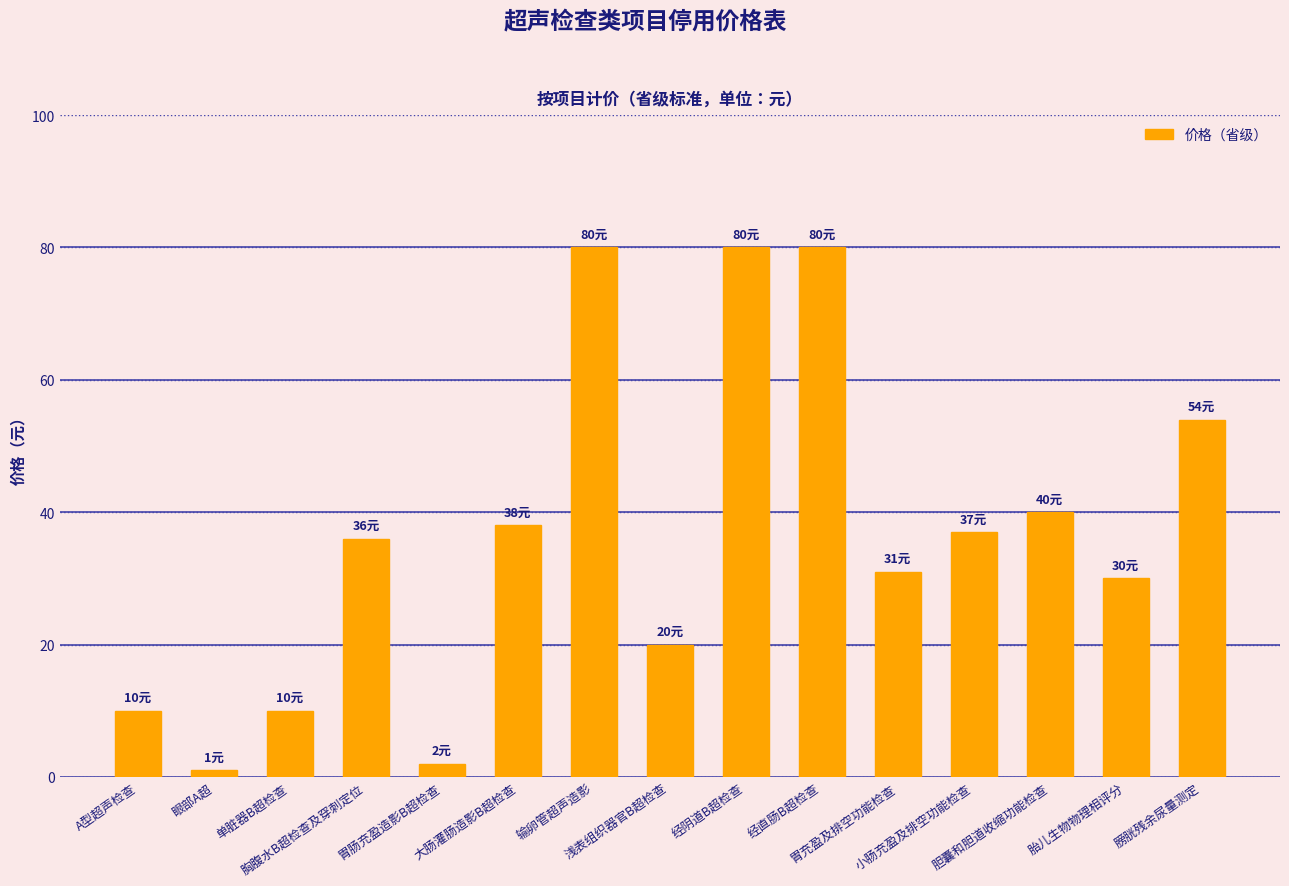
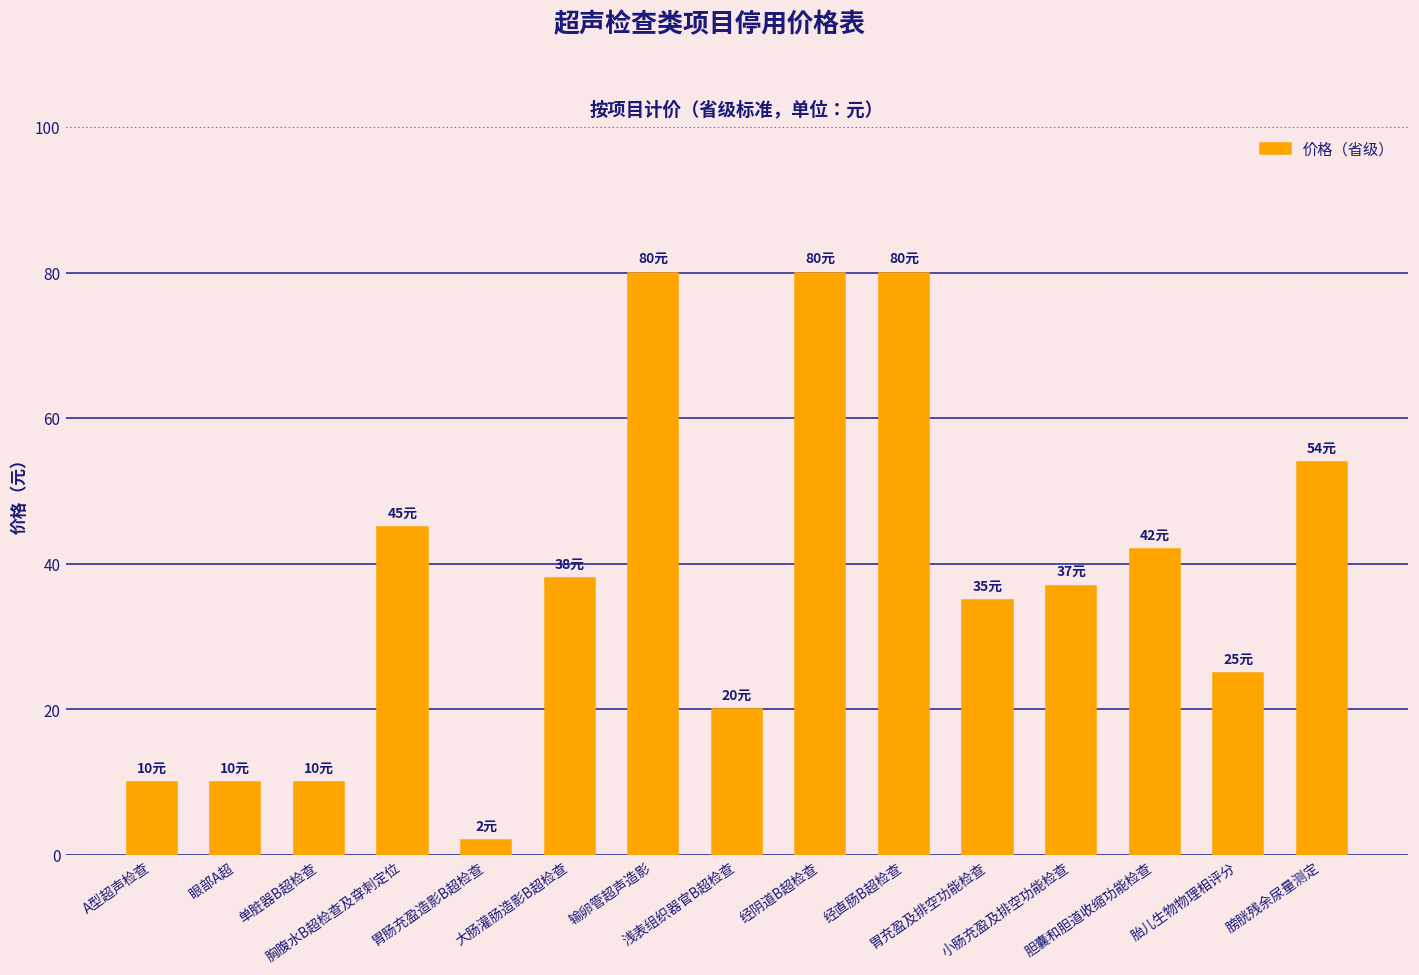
  {
    "A型超声检查": "10元",
-   "眼部A超": "1元",
+   "眼部A超": "10元",
    "单脏器B超检查": "10元",
-   "胸腹水B超检查及穿刺定位": "36元",
+   "胸腹水B超检查及穿刺定位": "45元",
    "胃肠充盈造影B超检查": "2元",
    "大肠灌肠造影B超检查": "38元",
    "输卵管超声造影": "80元",
    "浅表组织器官B超检查": "20元",
    "经阴道B超检查": "80元",
    "经直肠B超检查": "80元",
-   "胃充盈及排空功能检查": "31元",
+   "胃充盈及排空功能检查": "35元",
    "小肠充盈及排空功能检查": "37元",
-   "胆囊和胆道收缩功能检查": "40元",
-   "胎儿生物物理相评分": "30元",
+   "胆囊和胆道收缩功能检查": "42元",
+   "胎儿生物物理相评分": "25元",
    "膀胱残余尿量测定": "54元"
  }
